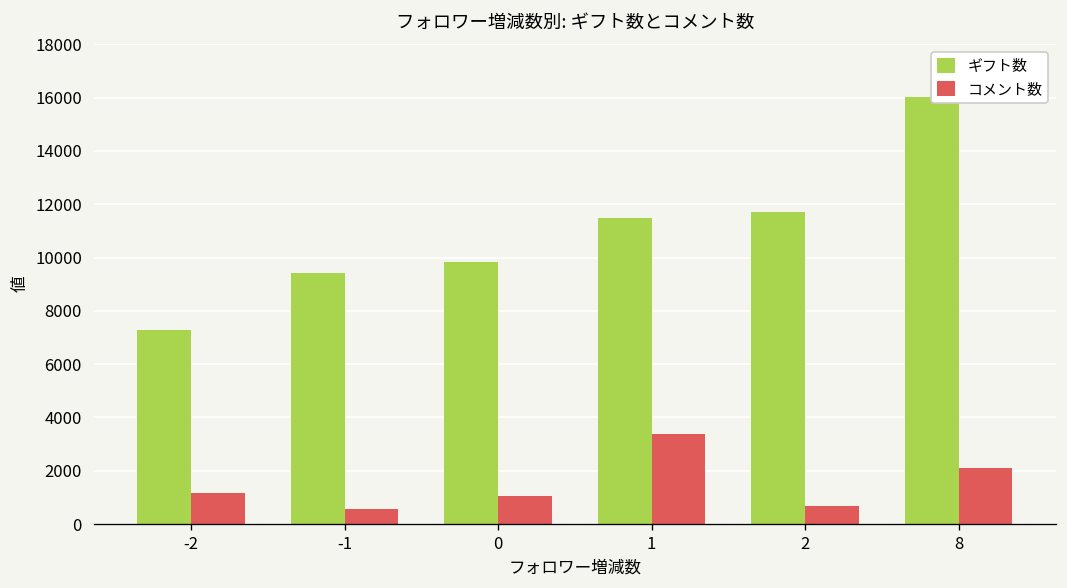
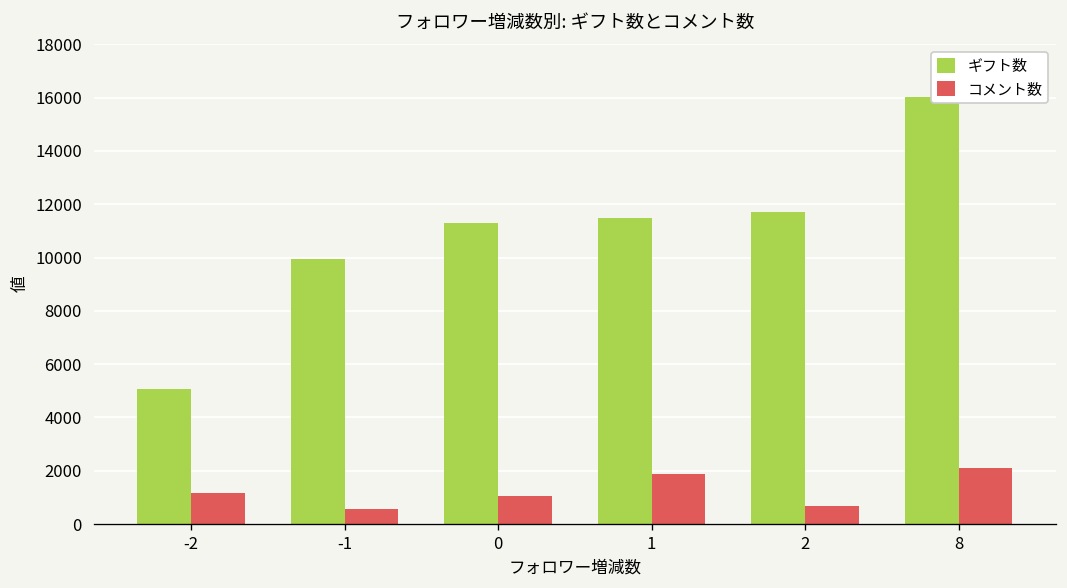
  {
    "ギフト数": {
-     "-2": 7300,
-     "-1": 9400,
-     "0": 9800,
+     "-2": 5100,
+     "-1": 9900,
+     "0": 11300,
      "1": 11500,
      "2": 11700
    },
    "コメント数": {
      "-2": 1200,
      "-1": 600,
      "0": 1100,
-     "1": 3400,
+     "1": 1900,
      "2": 700,
      "8": 2100
    }
  }
